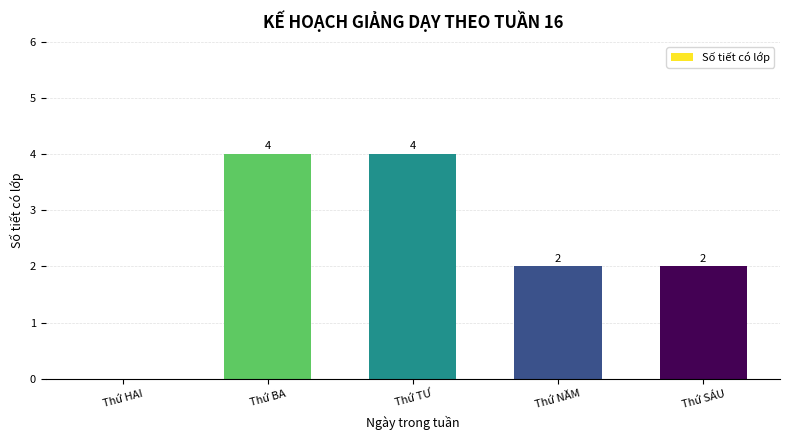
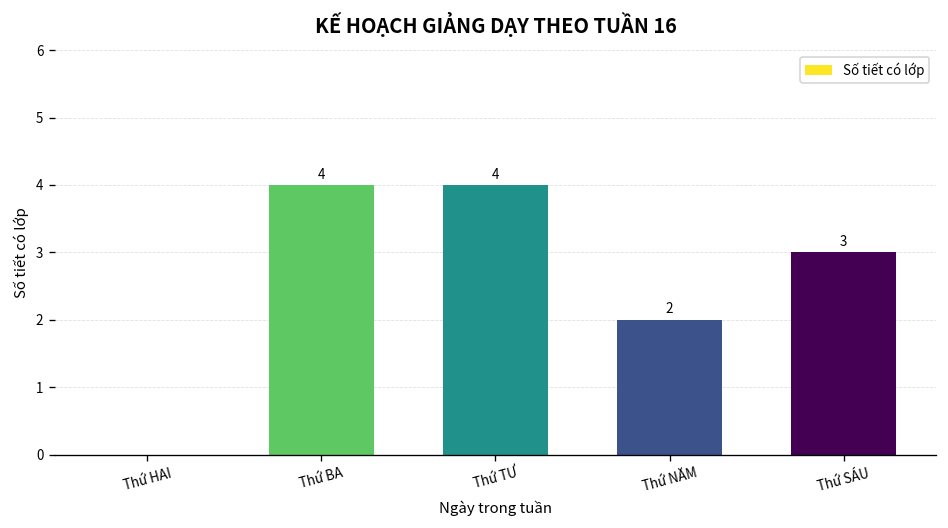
  {
    "Thứ BA": 4,
    "Thứ TƯ": 4,
    "Thứ NĂM": 2,
-   "Thứ SÁU": 2
+   "Thứ SÁU": 3
  }
